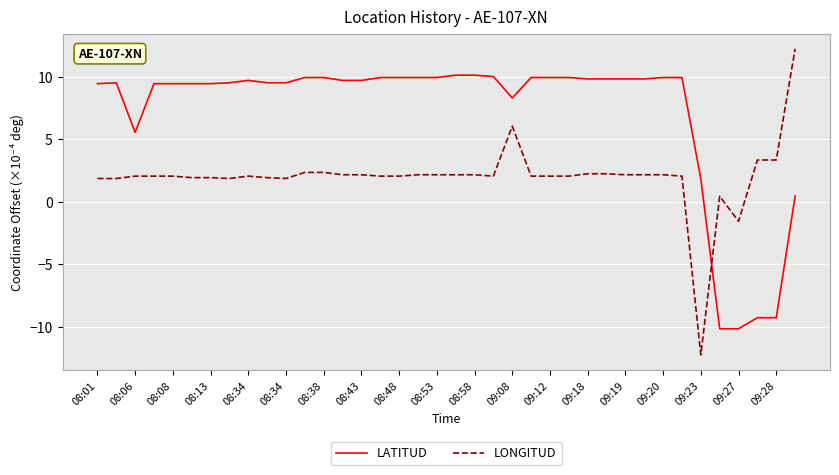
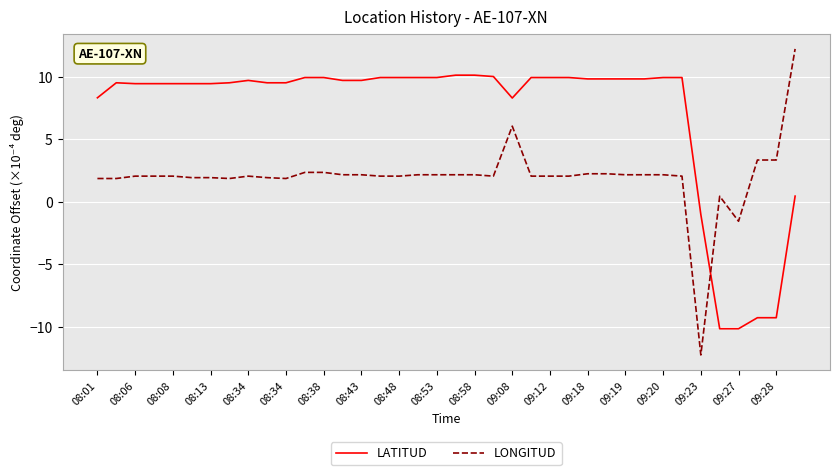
  {
    "LATITUD": {
-     "08:01": 9.5,
-     "08:06": 5.6,
+     "08:01": 8.3,
+     "08:06": 9.5,
      "09:08": 8.3,
-     "09:23": 1.8,
+     "09:23": -1.0,
      "09:27": -10.1
    },
    "LONGITUD": {
      "08:01": 1.9,
      "08:06": 2.1,
      "09:08": 6.1,
      "09:23": -12.2,
      "09:27": -1.5
    }
  }
